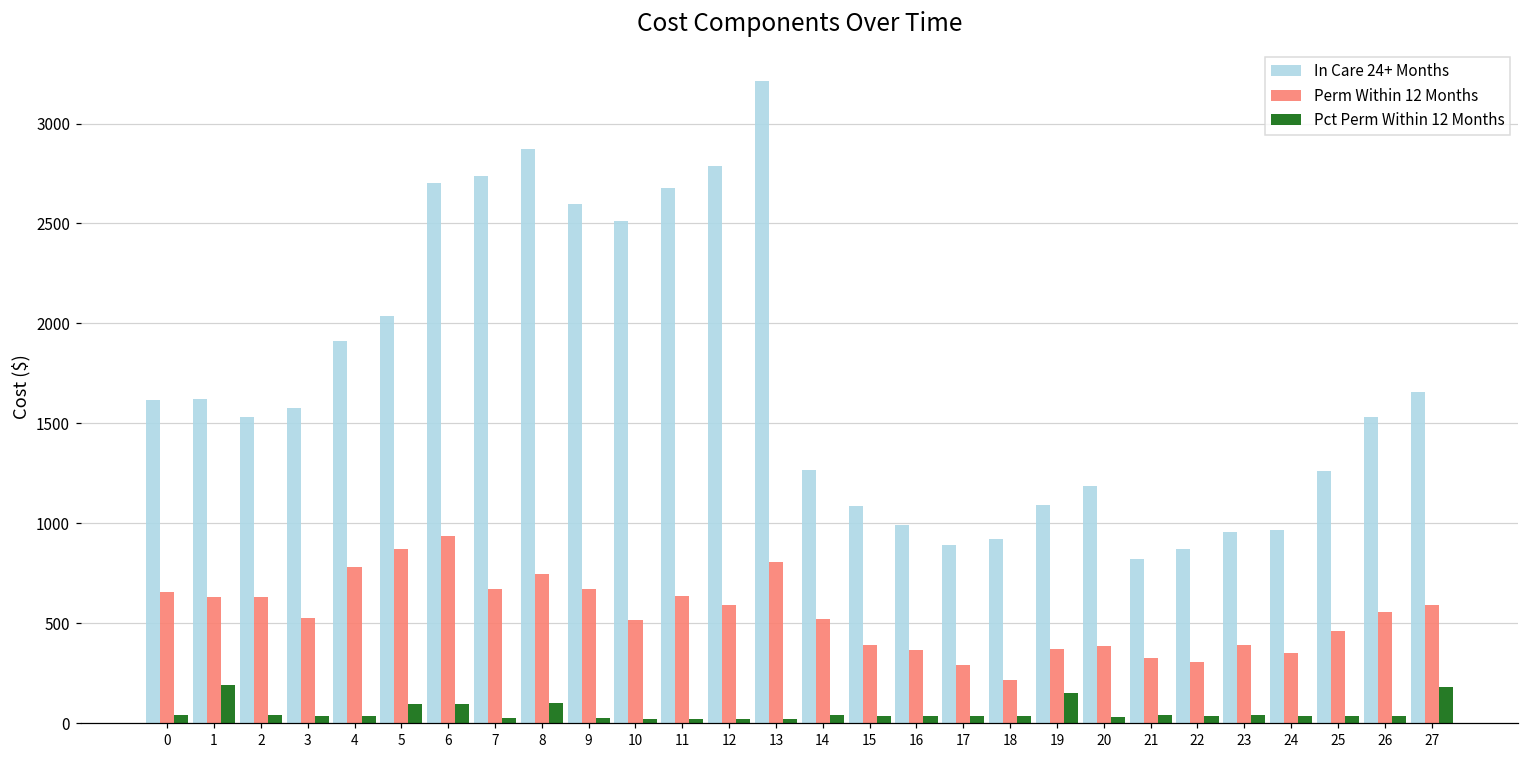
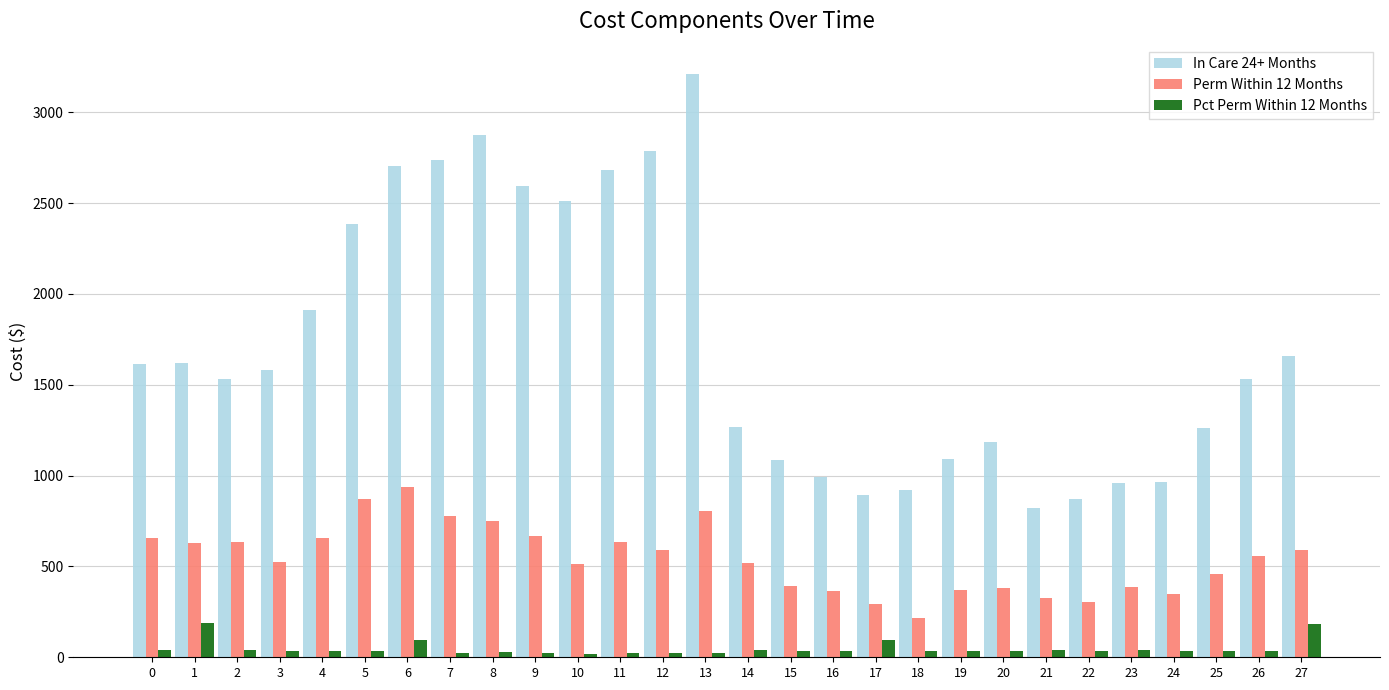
  {
    "In Care 24+ Months": {
      "0": 1620,
      "1": 1620,
      "2": 1530,
      "3": 1580,
      "4": 1910,
-     "5": 2040,
+     "5": 2390,
      "6": 2700,
      "7": 2740,
      "8": 2870,
      "9": 2600,
      "10": 2510,
      "11": 2680,
      "12": 2790,
      "13": 3210,
      "14": 1270,
      "15": 1090,
      "16": 990,
      "17": 890,
      "18": 920,
      "19": 1090,
      "20": 1190,
      "21": 820,
      "22": 870,
      "23": 960,
      "24": 970,
      "25": 1260,
      "26": 1530,
      "27": 1660
    },
    "Perm Within 12 Months": {
      "0": 650,
      "1": 630,
      "2": 630,
      "3": 530,
-     "4": 780,
+     "4": 660,
      "5": 870,
      "6": 940,
-     "7": 670,
+     "7": 780,
      "8": 750,
      "9": 670,
      "10": 520,
      "11": 630,
      "12": 590,
      "13": 810,
      "14": 520,
      "15": 390,
      "16": 370,
      "17": 290,
      "18": 220,
      "19": 370,
      "20": 380,
      "21": 330,
      "22": 300,
      "23": 390,
      "24": 350,
      "25": 460,
      "26": 560,
      "27": 590
    },
    "Pct Perm Within 12 Months": {
      "0": 40,
      "1": 190,
      "2": 40,
      "3": 30,
      "4": 30,
-     "5": 100,
+     "5": 40,
      "6": 90,
      "7": 20,
-     "8": 100,
+     "8": 30,
      "9": 30,
      "10": 20,
      "11": 20,
      "12": 20,
      "13": 20,
      "14": 40,
      "15": 40,
      "16": 40,
-     "17": 30,
+     "17": 90,
      "18": 30,
-     "19": 150,
+     "19": 30,
      "20": 30,
      "21": 40,
      "22": 30,
      "23": 40,
      "24": 40,
      "25": 40,
      "26": 40,
      "27": 180
    }
  }
